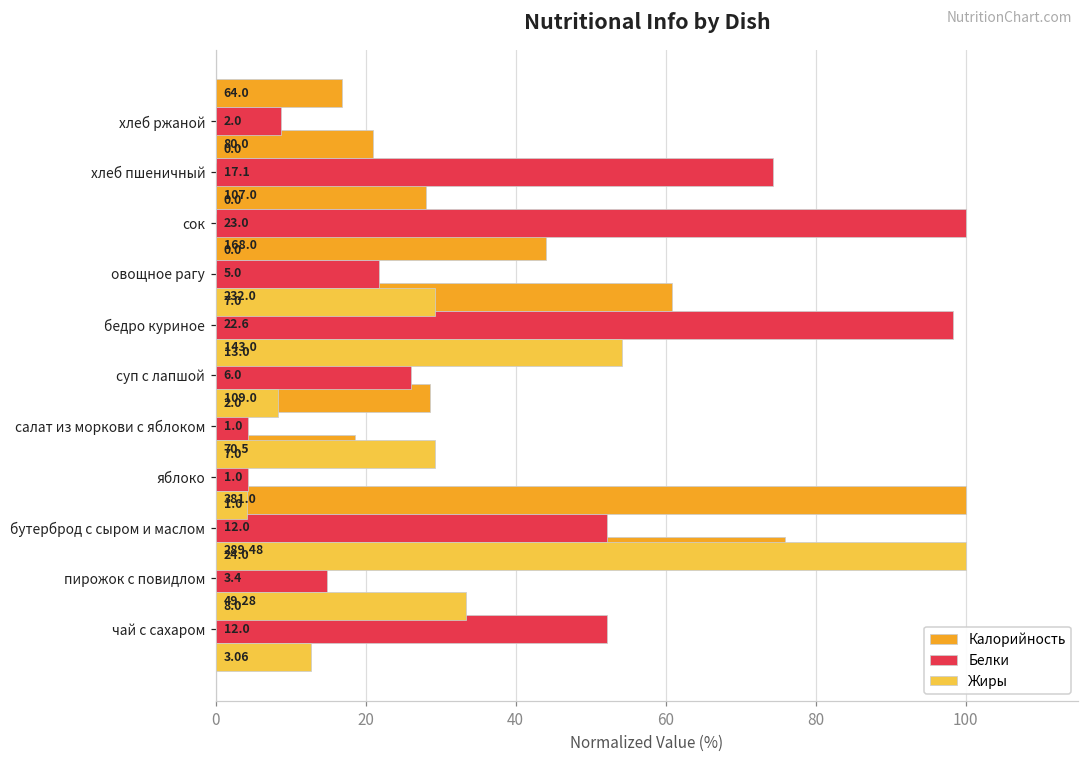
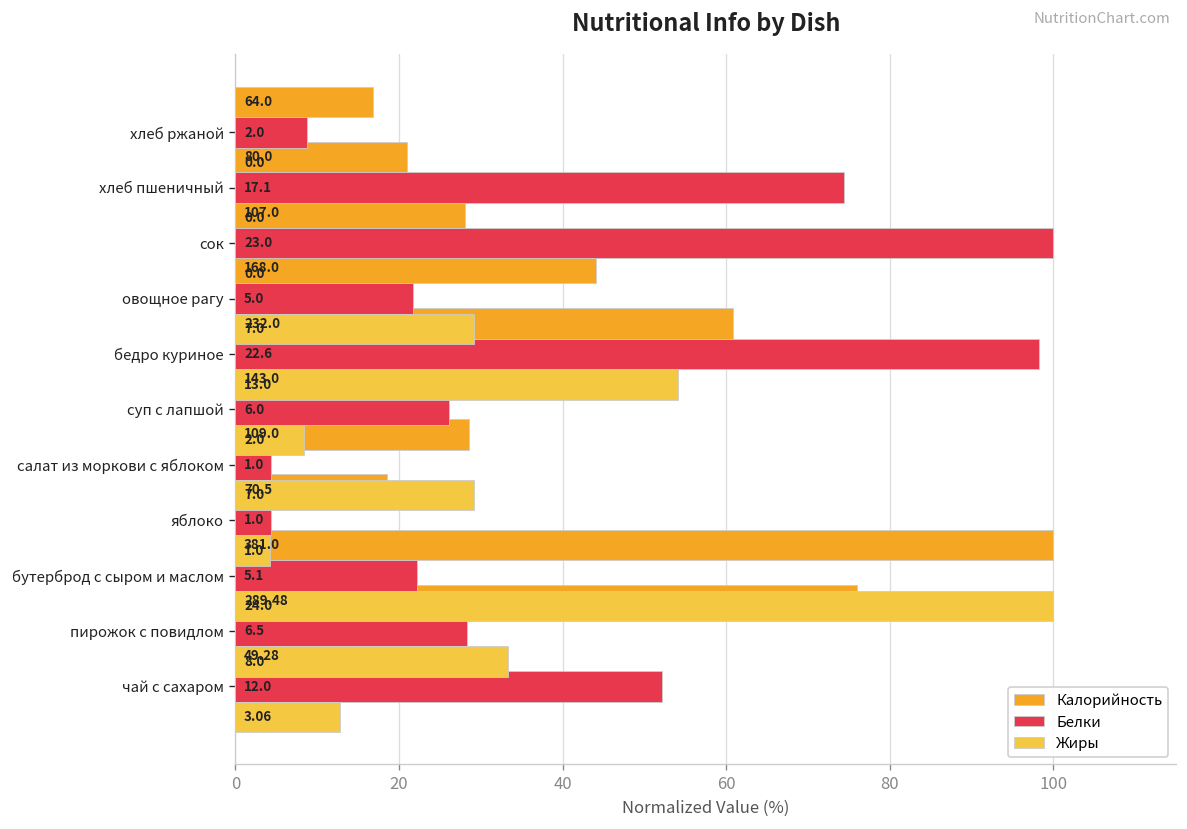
  {
    "Белки": {
-     "бутерброд с сыром и маслом": 12.0,
-     "пирожок с повидлом": 3.4
+     "бутерброд с сыром и маслом": 5.1,
+     "пирожок с повидлом": 6.5
    }
  }
